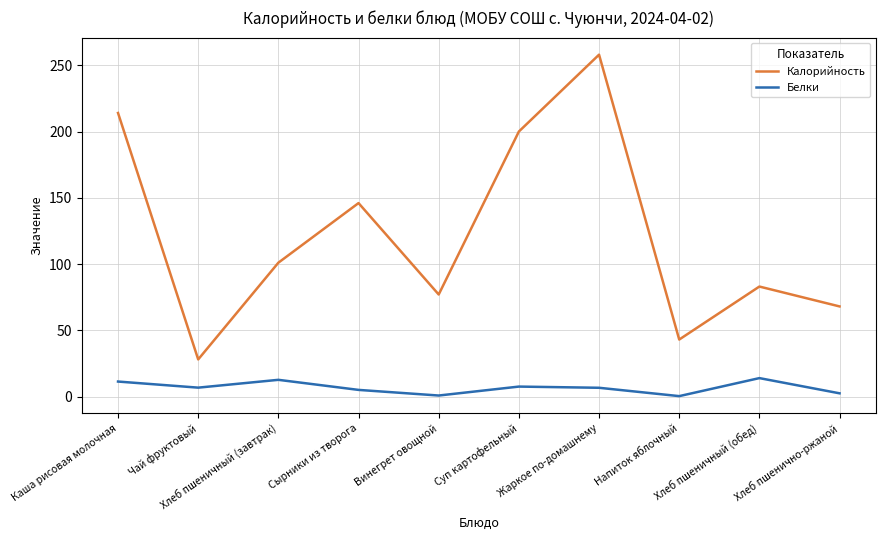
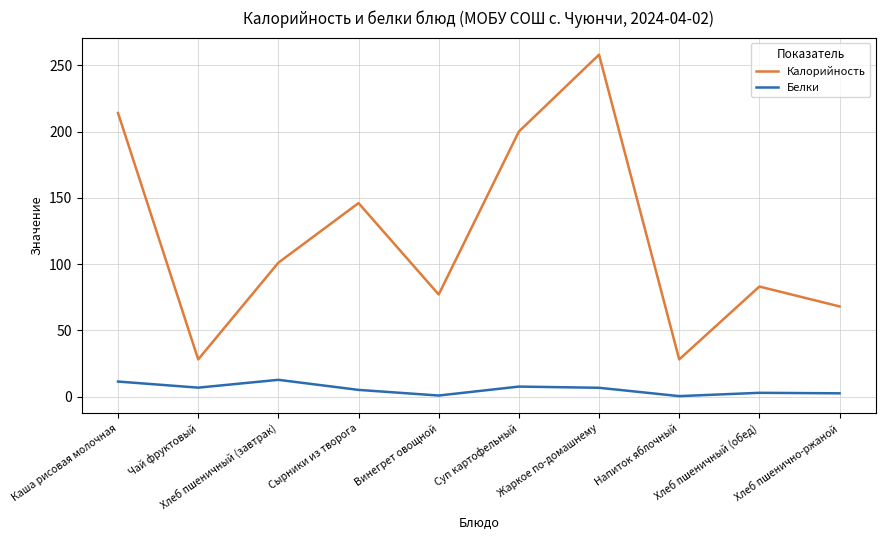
  {
    "Калорийность": {
      "Каша рисовая молочная": 214,
      "Чай фруктовый": 28,
      "Хлеб пшеничный (завтрак)": 101,
      "Сырники из творога": 146,
      "Винегрет овощной": 77,
      "Суп картофельный": 200,
      "Жаркое по-домашнему": 258,
-     "Напиток яблочный": 43,
+     "Напиток яблочный": 28,
      "Хлеб пшеничный (обед)": 83,
      "Хлеб пшенично-ржаной": 68
    },
    "Белки": {
      "Каша рисовая молочная": 11,
      "Чай фруктовый": 7,
      "Хлеб пшеничный (завтрак)": 13,
      "Сырники из творога": 5,
      "Винегрет овощной": 1,
      "Суп картофельный": 8,
      "Жаркое по-домашнему": 7,
      "Напиток яблочный": 0,
-     "Хлеб пшеничный (обед)": 14,
+     "Хлеб пшеничный (обед)": 3,
      "Хлеб пшенично-ржаной": 2
    }
  }
